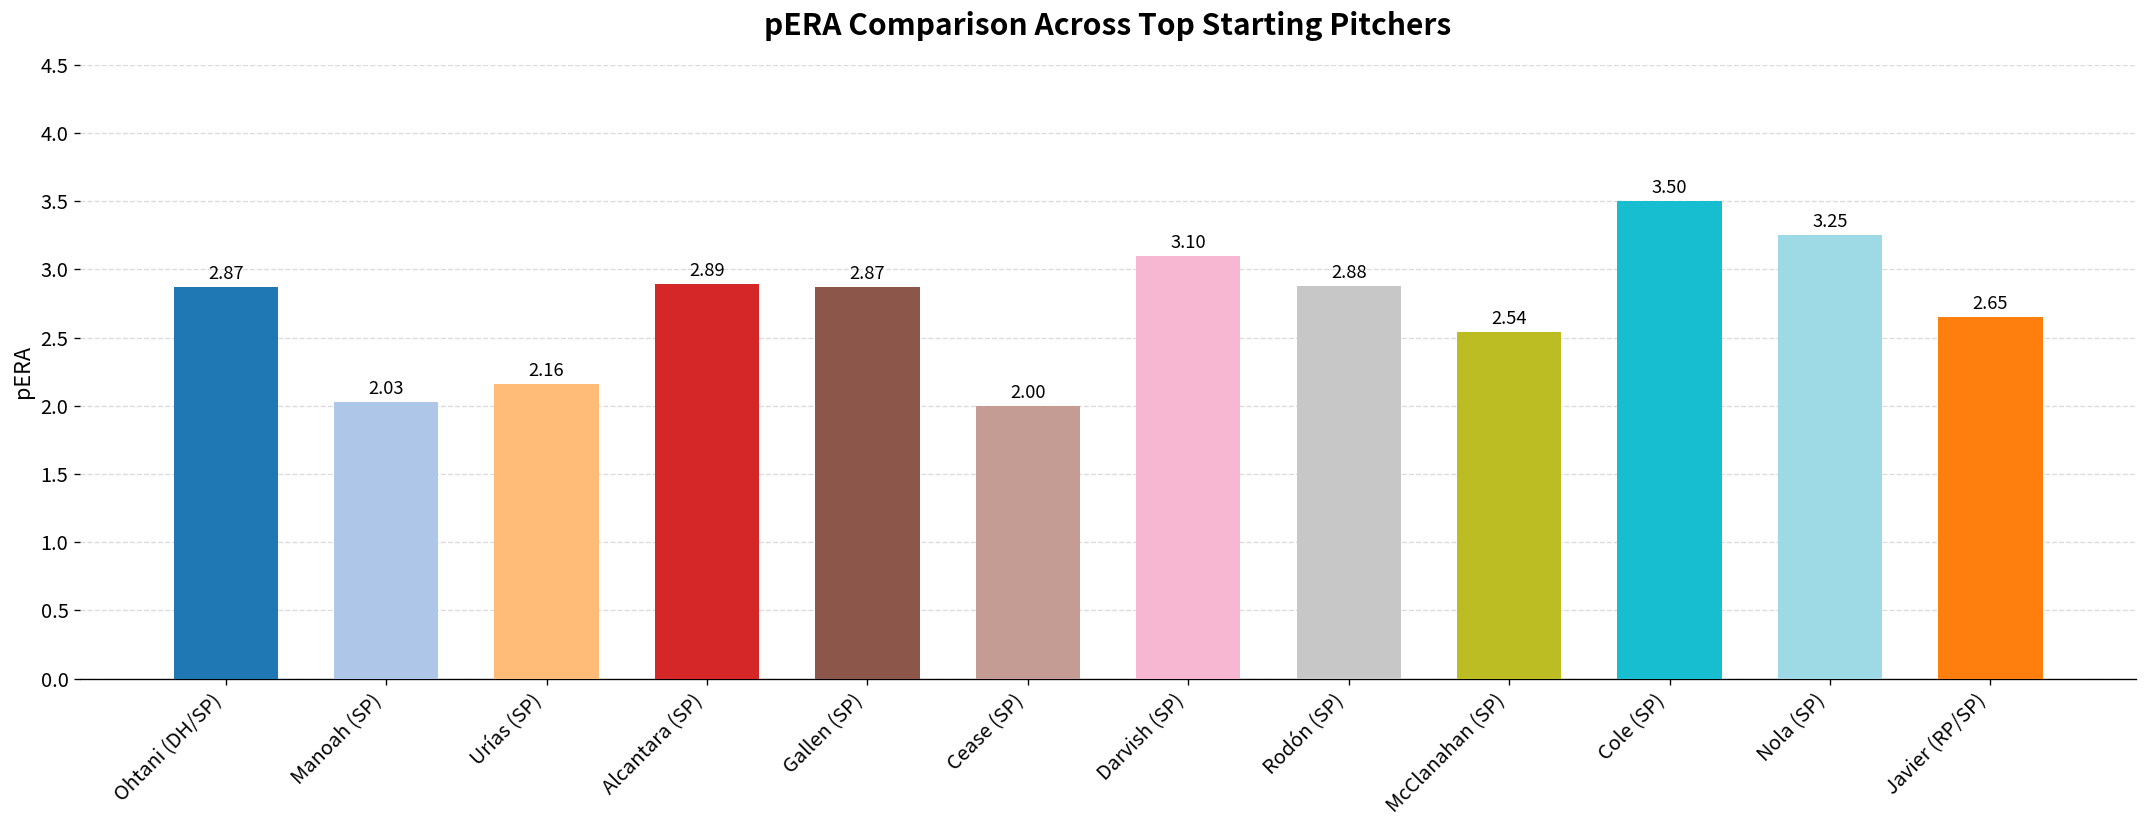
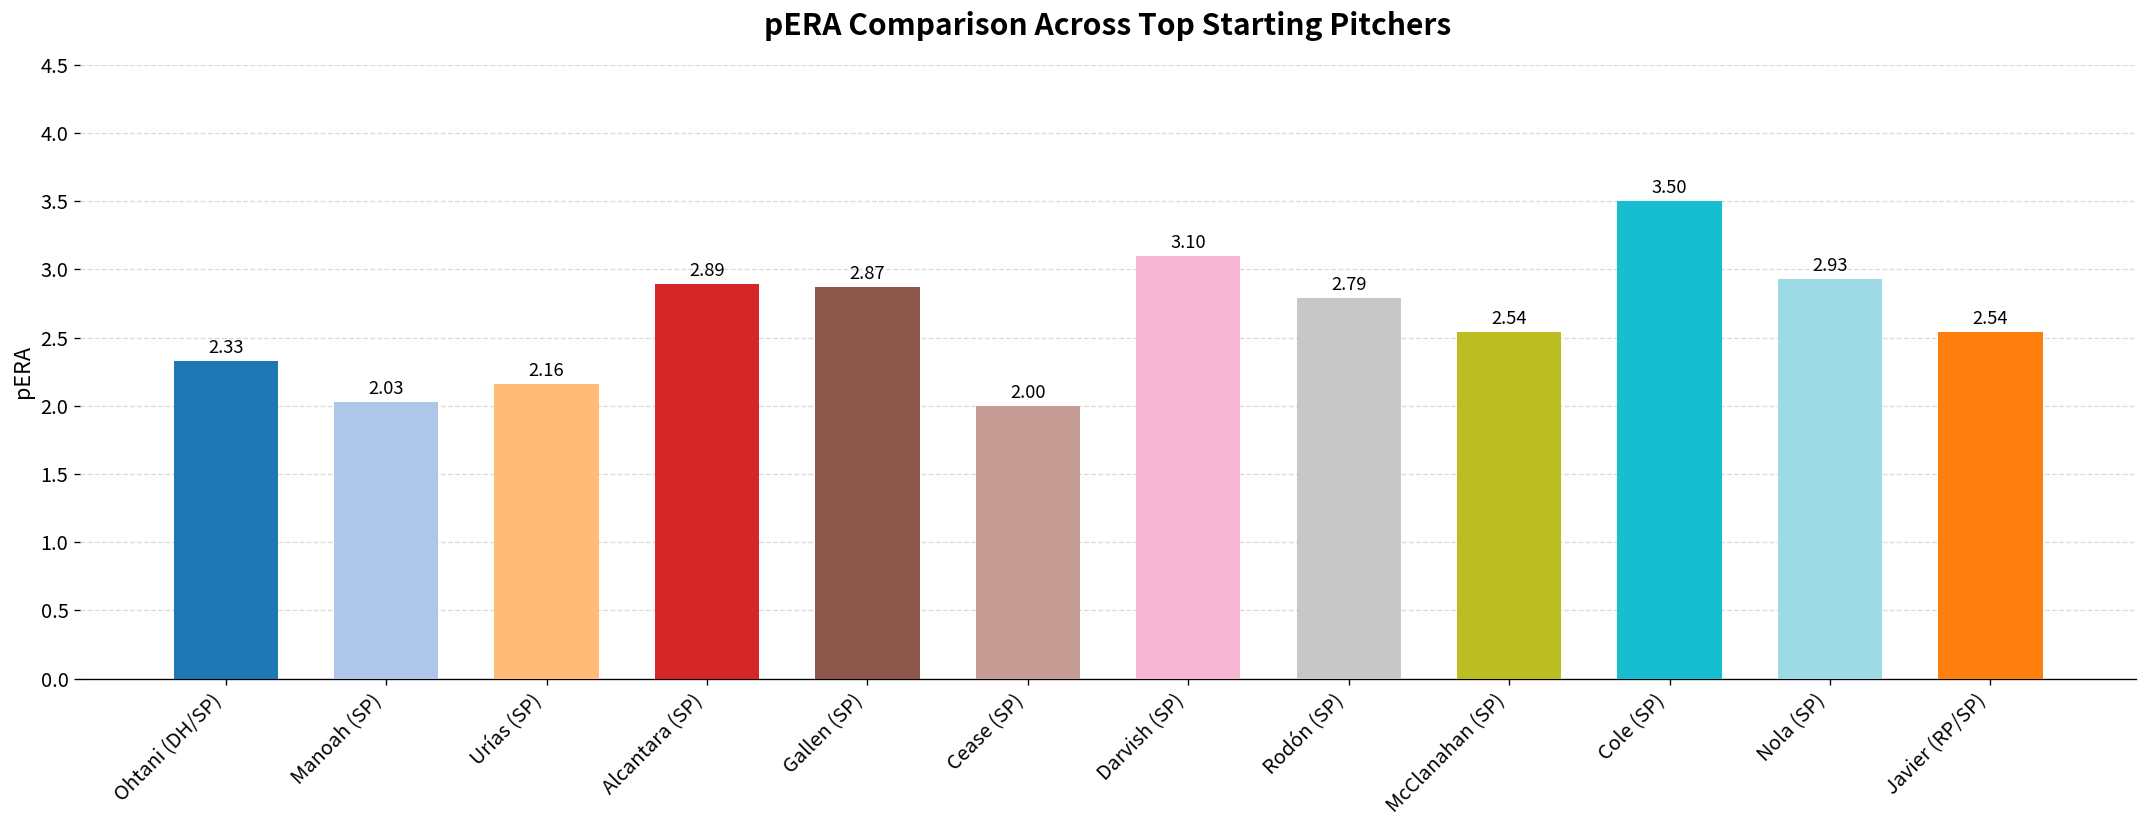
  {
-   "Ohtani (DH/SP)": 2.87,
+   "Ohtani (DH/SP)": 2.33,
    "Manoah (SP)": 2.03,
    "Urías (SP)": 2.16,
    "Alcantara (SP)": 2.89,
    "Gallen (SP)": 2.87,
    "Cease (SP)": 2.00,
    "Darvish (SP)": 3.10,
-   "Rodón (SP)": 2.88,
+   "Rodón (SP)": 2.79,
    "McClanahan (SP)": 2.54,
    "Cole (SP)": 3.50,
-   "Nola (SP)": 3.25,
-   "Javier (RP/SP)": 2.65
+   "Nola (SP)": 2.93,
+   "Javier (RP/SP)": 2.54
  }
